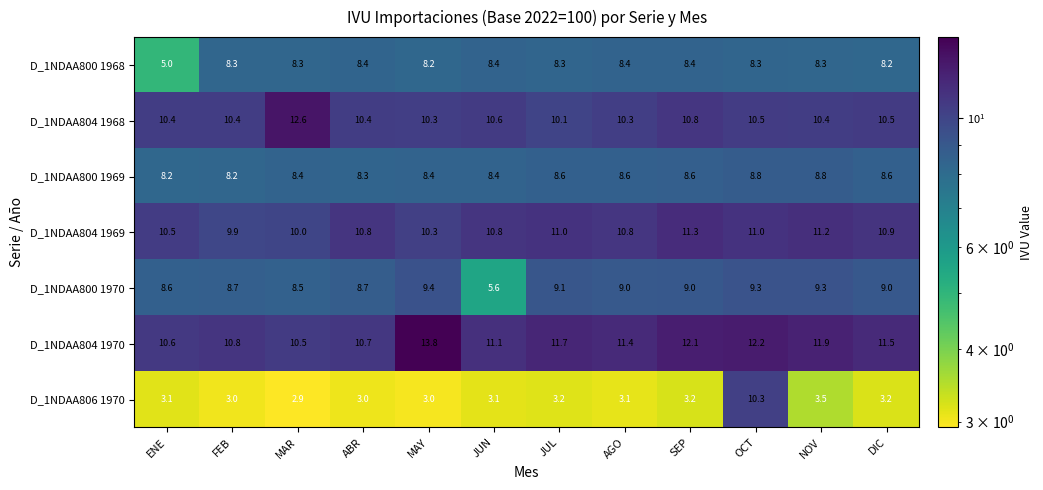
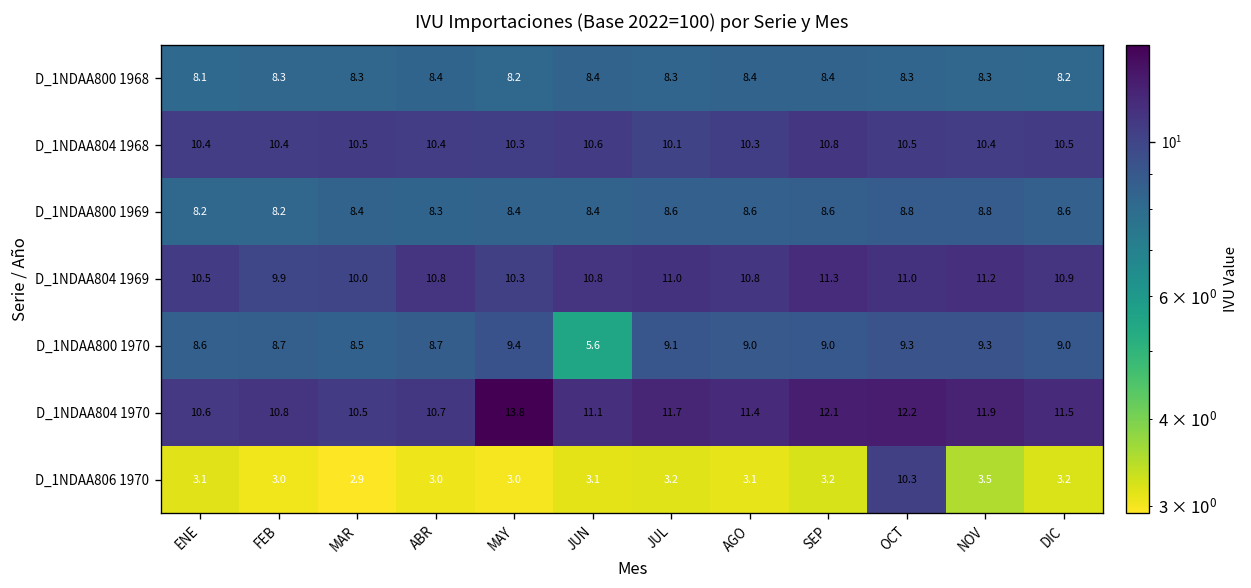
  {
    "D_1NDAA800 1968": {
-     "ENE": 5.0,
+     "ENE": 8.1,
      "FEB": 8.3,
      "MAR": 8.3,
      "ABR": 8.4,
      "MAY": 8.2,
      "JUN": 8.4,
      "JUL": 8.3,
      "AGO": 8.4,
      "SEP": 8.4,
      "OCT": 8.3,
      "NOV": 8.3,
      "DIC": 8.2
    },
    "D_1NDAA804 1968": {
      "ENE": 10.4,
      "FEB": 10.4,
-     "MAR": 12.6,
+     "MAR": 10.5,
      "ABR": 10.4,
      "MAY": 10.3,
      "JUN": 10.6,
      "JUL": 10.1,
      "AGO": 10.3,
      "SEP": 10.8,
      "OCT": 10.5,
      "NOV": 10.4,
      "DIC": 10.5
    },
    "D_1NDAA800 1969": {
      "ENE": 8.2,
      "FEB": 8.2,
      "MAR": 8.4,
      "ABR": 8.3,
      "MAY": 8.4,
      "JUN": 8.4,
      "JUL": 8.6,
      "AGO": 8.6,
      "SEP": 8.6,
      "OCT": 8.8,
      "NOV": 8.8,
      "DIC": 8.6
    },
    "D_1NDAA804 1969": {
      "ENE": 10.5,
      "FEB": 9.9,
      "MAR": 10.0,
      "ABR": 10.8,
      "MAY": 10.3,
      "JUN": 10.8,
      "JUL": 11.0,
      "AGO": 10.8,
      "SEP": 11.3,
      "OCT": 11.0,
      "NOV": 11.2,
      "DIC": 10.9
    },
    "D_1NDAA800 1970": {
      "ENE": 8.6,
      "FEB": 8.7,
      "MAR": 8.5,
      "ABR": 8.7,
      "MAY": 9.4,
      "JUN": 5.6,
      "JUL": 9.1,
      "AGO": 9.0,
      "SEP": 9.0,
      "OCT": 9.3,
      "NOV": 9.3,
      "DIC": 9.0
    },
    "D_1NDAA804 1970": {
      "ENE": 10.6,
      "FEB": 10.8,
      "MAR": 10.5,
      "ABR": 10.7,
      "MAY": 13.8,
      "JUN": 11.1,
      "JUL": 11.7,
      "AGO": 11.4,
      "SEP": 12.1,
      "OCT": 12.2,
      "NOV": 11.9,
      "DIC": 11.5
    },
    "D_1NDAA806 1970": {
      "ENE": 3.1,
      "FEB": 3.0,
      "MAR": 2.9,
      "ABR": 3.0,
      "MAY": 3.0,
      "JUN": 3.1,
      "JUL": 3.2,
      "AGO": 3.1,
      "SEP": 3.2,
      "OCT": 10.3,
      "NOV": 3.5,
      "DIC": 3.2
    }
  }
